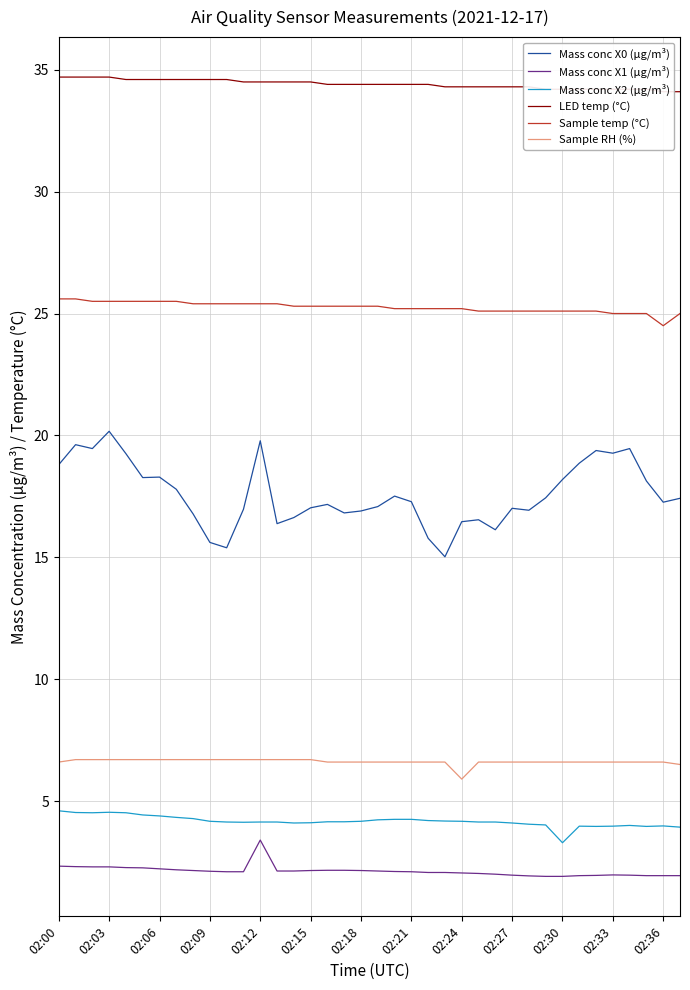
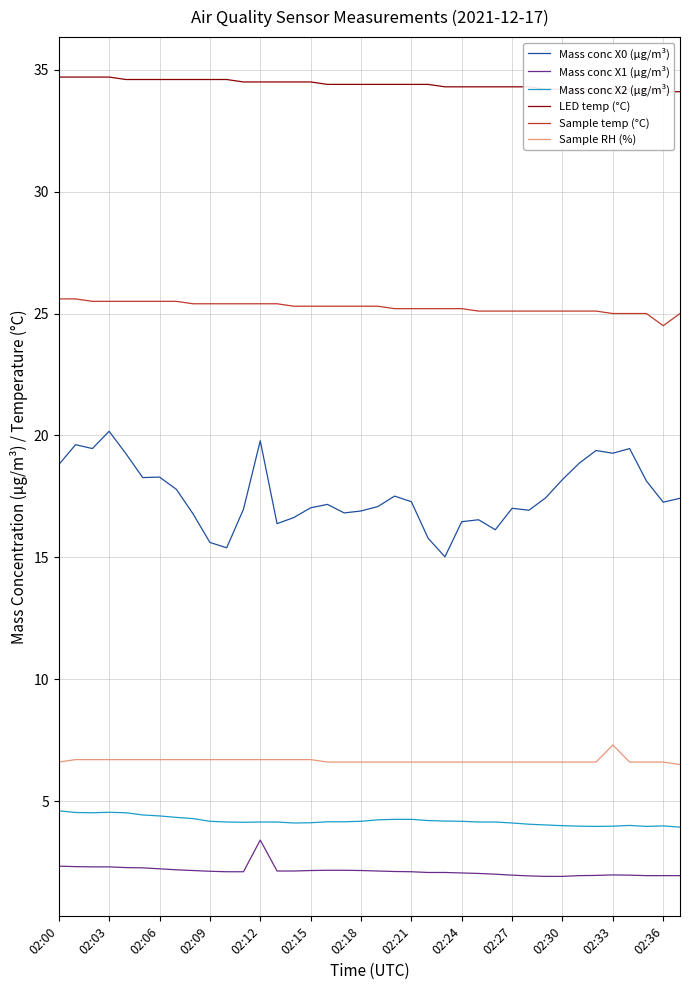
  {
    "Mass conc X0 (μg/m³)": {
      "02:00": 18.8,
      "02:03": 20.2,
      "02:06": 18.3,
      "02:09": 15.6,
      "02:12": 19.8,
      "02:15": 17.0,
      "02:18": 16.9,
      "02:21": 17.3,
      "02:24": 16.5,
      "02:27": 17.0,
      "02:30": 18.2,
      "02:33": 19.3,
      "02:36": 17.3
    },
    "Mass conc X1 (μg/m³)": {
      "02:00": 2.3,
      "02:03": 2.3,
      "02:06": 2.2,
      "02:09": 2.1,
      "02:12": 3.4,
      "02:15": 2.2,
      "02:18": 2.2,
      "02:21": 2.1,
      "02:24": 2.1,
      "02:27": 2.0,
      "02:30": 1.9,
      "02:33": 2.0,
      "02:36": 1.9
    },
    "Mass conc X2 (μg/m³)": {
      "02:00": 4.6,
      "02:03": 4.5,
      "02:06": 4.4,
      "02:09": 4.2,
      "02:12": 4.1,
      "02:15": 4.1,
      "02:18": 4.2,
      "02:21": 4.3,
      "02:24": 4.2,
      "02:27": 4.1,
-     "02:30": 3.3,
+     "02:30": 4.0,
      "02:33": 4.0,
      "02:36": 4.0
    },
    "LED temp (°C)": {
      "02:00": 34.7,
      "02:03": 34.7,
      "02:06": 34.6,
      "02:09": 34.6,
      "02:12": 34.5,
      "02:15": 34.5,
      "02:18": 34.4,
      "02:21": 34.4,
      "02:24": 34.3,
      "02:27": 34.3
    },
    "Sample temp (°C)": {
      "02:00": 25.6,
      "02:03": 25.5,
      "02:06": 25.5,
      "02:09": 25.4,
      "02:12": 25.4,
      "02:15": 25.3,
      "02:18": 25.3,
      "02:21": 25.2,
      "02:24": 25.2,
      "02:27": 25.1,
      "02:30": 25.1,
      "02:33": 25.0,
      "02:36": 24.5
    },
    "Sample RH (%)": {
      "02:00": 6.6,
      "02:03": 6.7,
      "02:06": 6.7,
      "02:09": 6.7,
      "02:12": 6.7,
      "02:15": 6.7,
      "02:18": 6.6,
      "02:21": 6.6,
-     "02:24": 5.9,
+     "02:24": 6.6,
      "02:27": 6.6,
      "02:30": 6.6,
-     "02:33": 6.6,
+     "02:33": 7.3,
      "02:36": 6.6
    }
  }
